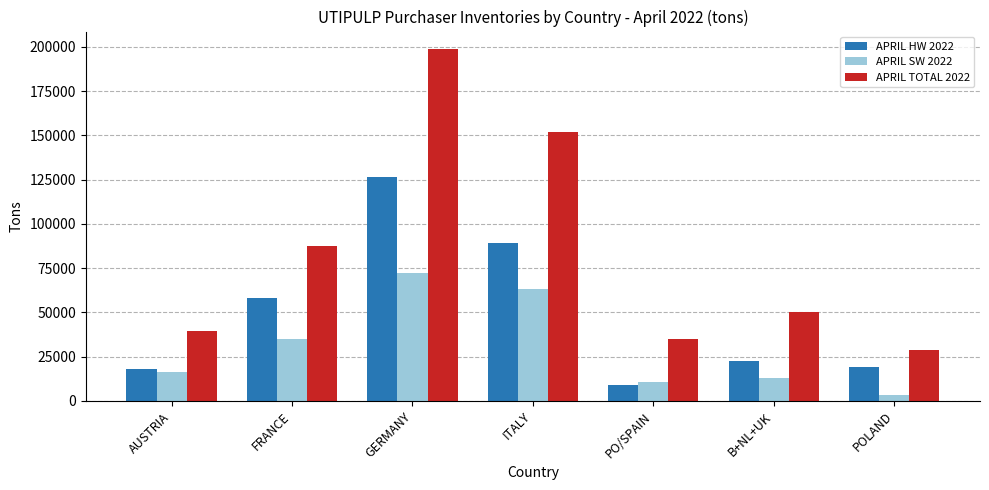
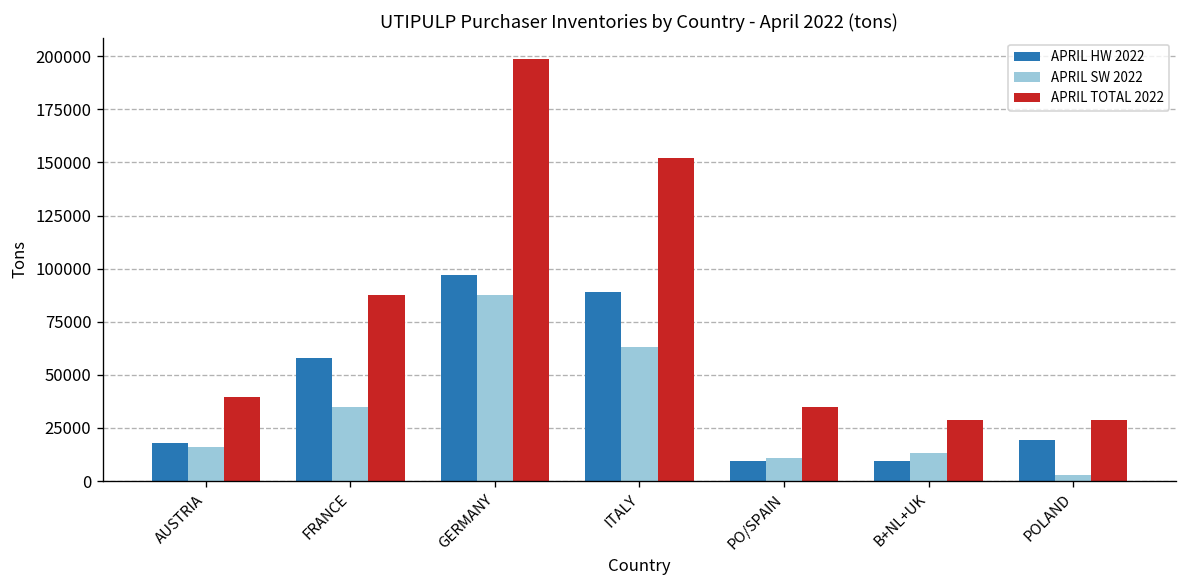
  {
    "APRIL HW 2022": {
      "AUSTRIA": 18000,
      "FRANCE": 58000,
-     "GERMANY": 126000,
+     "GERMANY": 97000,
      "ITALY": 89000,
      "PO/SPAIN": 9000,
-     "B+NL+UK": 23000,
+     "B+NL+UK": 9000,
      "POLAND": 19000
    },
    "APRIL SW 2022": {
      "AUSTRIA": 16000,
      "FRANCE": 35000,
-     "GERMANY": 72000,
+     "GERMANY": 88000,
      "ITALY": 63000,
      "PO/SPAIN": 11000,
      "B+NL+UK": 13000,
      "POLAND": 3000
    },
    "APRIL TOTAL 2022": {
      "AUSTRIA": 40000,
      "FRANCE": 88000,
      "GERMANY": 199000,
      "ITALY": 152000,
      "PO/SPAIN": 35000,
-     "B+NL+UK": 50000,
+     "B+NL+UK": 29000,
      "POLAND": 29000
    }
  }
